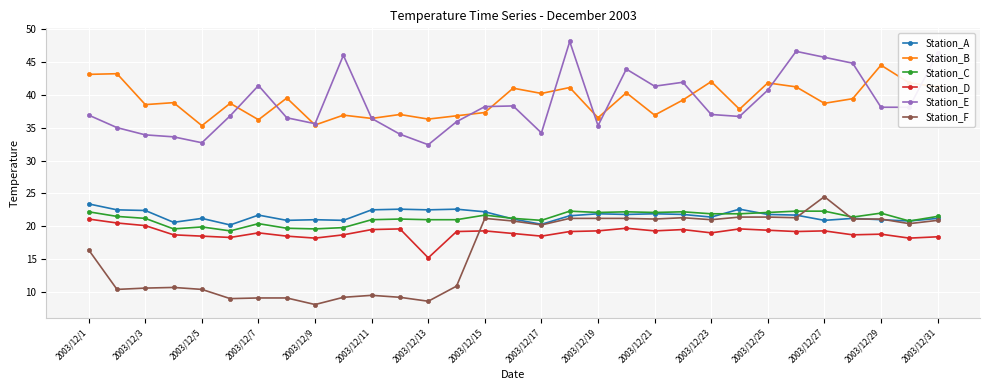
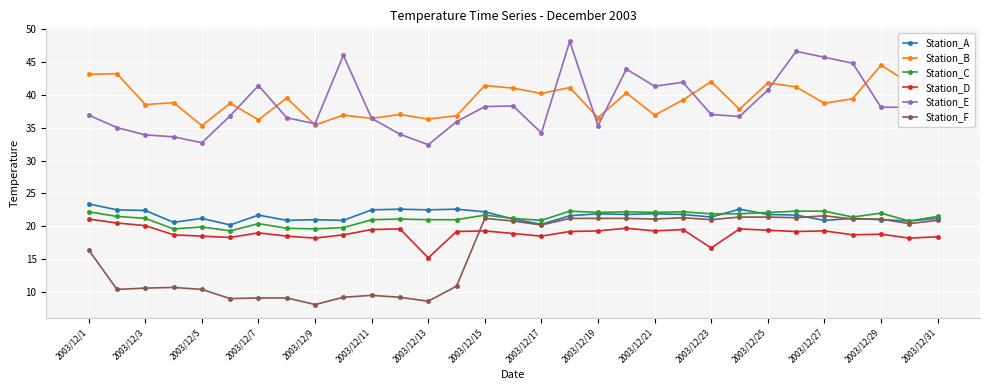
  {
    "Station_A": {
      "2003/12/1": 23,
      "2003/12/3": 22,
      "2003/12/5": 21,
      "2003/12/7": 22,
      "2003/12/9": 21,
      "2003/12/11": 23,
      "2003/12/13": 23,
      "2003/12/15": 22,
      "2003/12/23": 21,
      "2003/12/27": 21
    },
    "Station_B": {
      "2003/12/1": 43,
      "2003/12/3": 39,
      "2003/12/5": 35,
      "2003/12/7": 36,
      "2003/12/13": 36,
-     "2003/12/15": 37,
+     "2003/12/15": 41,
      "2003/12/17": 40,
      "2003/12/19": 37,
      "2003/12/21": 37,
      "2003/12/23": 42,
      "2003/12/25": 42,
      "2003/12/27": 39,
      "2003/12/29": 45
    },
    "Station_C": {
      "2003/12/1": 22,
      "2003/12/3": 21,
      "2003/12/5": 20,
      "2003/12/7": 20,
      "2003/12/9": 20,
      "2003/12/11": 21,
      "2003/12/13": 21,
      "2003/12/15": 22,
      "2003/12/17": 21,
      "2003/12/23": 22,
      "2003/12/27": 22,
      "2003/12/29": 22
    },
    "Station_D": {
      "2003/12/1": 21,
      "2003/12/3": 20,
      "2003/12/5": 19,
      "2003/12/7": 19,
      "2003/12/9": 18,
      "2003/12/11": 20,
      "2003/12/13": 15,
      "2003/12/15": 19,
      "2003/12/17": 19,
      "2003/12/19": 19,
      "2003/12/21": 19,
-     "2003/12/23": 19,
+     "2003/12/23": 17,
      "2003/12/25": 19,
      "2003/12/27": 19,
      "2003/12/29": 19,
      "2003/12/31": 18
    },
    "Station_E": {
      "2003/12/1": 37,
      "2003/12/3": 34,
      "2003/12/5": 33,
      "2003/12/7": 41,
      "2003/12/13": 32,
      "2003/12/15": 38,
      "2003/12/17": 34,
      "2003/12/19": 35,
      "2003/12/21": 41,
      "2003/12/23": 37,
      "2003/12/25": 41,
      "2003/12/27": 46,
      "2003/12/29": 38
    },
    "Station_F": {
      "2003/12/1": 16,
      "2003/12/3": 11,
      "2003/12/5": 10,
      "2003/12/7": 9,
      "2003/12/9": 8,
      "2003/12/11": 10,
      "2003/12/13": 9,
      "2003/12/15": 21,
      "2003/12/19": 21,
      "2003/12/21": 21,
      "2003/12/23": 21,
      "2003/12/25": 21,
-     "2003/12/27": 25
+     "2003/12/27": 22
    }
  }
